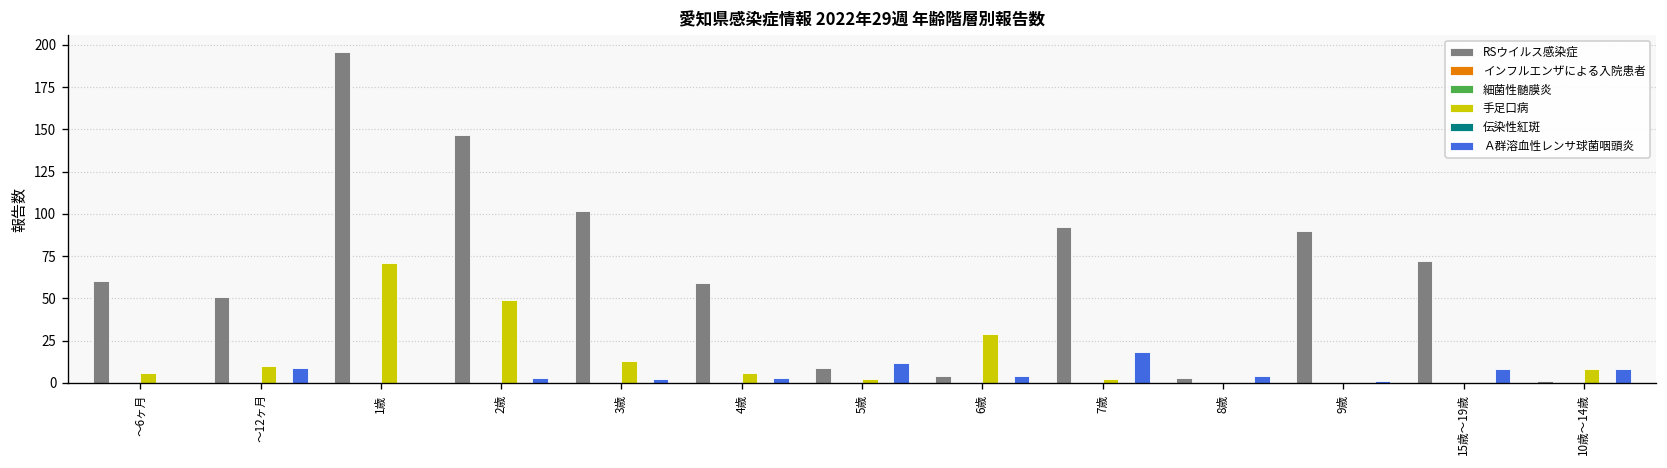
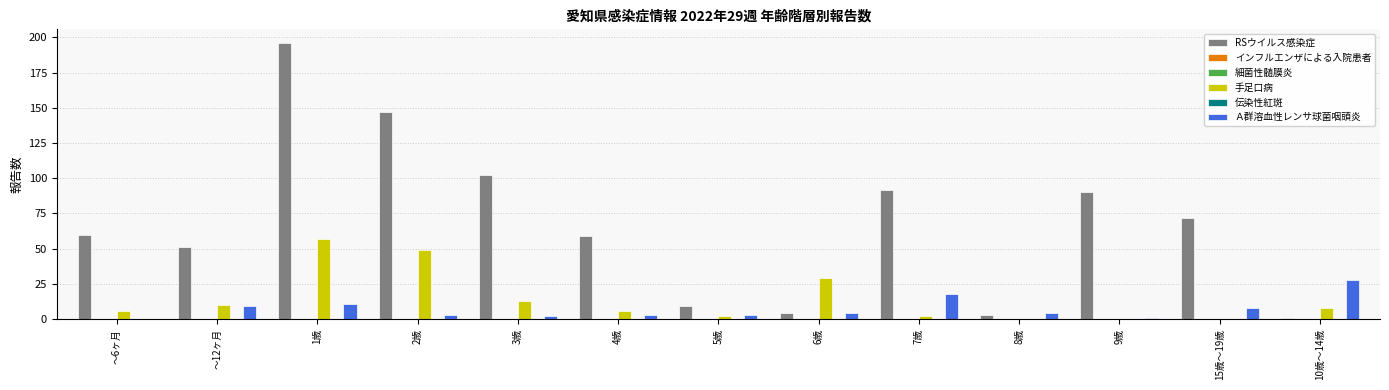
  {
    "RSウイルス感染症": {
      "～6ヶ月": 60,
      "～12ヶ月": 51,
      "1歳": 196,
      "2歳": 147,
      "3歳": 102,
      "4歳": 59,
      "5歳": 9,
      "6歳": 4,
      "7歳": 92,
      "8歳": 3,
      "9歳": 90,
      "15歳～19歳": 72
    },
    "インフルエンザによる入院患者": {
      "～6ヶ月": 0,
      "～12ヶ月": 0,
      "1歳": 0,
      "2歳": 0,
      "3歳": 0,
      "4歳": 0,
      "5歳": 0,
      "6歳": 0,
      "7歳": 0,
      "8歳": 0,
      "9歳": 0,
      "15歳～19歳": 0,
      "10歳～14歳": 0
    },
    "細菌性髄膜炎": {
      "～6ヶ月": 0,
      "～12ヶ月": 0,
      "1歳": 0,
      "2歳": 0,
      "3歳": 0,
      "4歳": 0,
      "5歳": 0,
      "6歳": 0,
      "7歳": 0,
      "8歳": 0,
      "9歳": 0,
      "15歳～19歳": 0,
      "10歳～14歳": 0
    },
    "手足口病": {
      "～6ヶ月": 6,
      "～12ヶ月": 10,
-     "1歳": 71,
+     "1歳": 57,
      "2歳": 49,
      "3歳": 13,
      "4歳": 6,
      "5歳": 2,
      "6歳": 29,
      "7歳": 2,
      "8歳": 0,
      "9歳": 0,
      "15歳～19歳": 0,
      "10歳～14歳": 8
    },
    "伝染性紅斑": {
      "～6ヶ月": 0,
      "～12ヶ月": 0,
      "1歳": 0,
      "2歳": 0,
      "3歳": 0,
      "4歳": 0,
      "5歳": 0,
      "6歳": 0,
      "7歳": 0,
      "8歳": 0,
      "9歳": 0,
      "15歳～19歳": 0,
      "10歳～14歳": 0
    },
    "Ａ群溶血性レンサ球菌咽頭炎": {
      "～6ヶ月": 0,
      "～12ヶ月": 9,
-     "1歳": 0,
+     "1歳": 11,
      "2歳": 3,
      "3歳": 2,
      "4歳": 3,
-     "5歳": 12,
+     "5歳": 3,
      "6歳": 4,
      "7歳": 18,
      "8歳": 4,
      "15歳～19歳": 8,
-     "10歳～14歳": 8
+     "10歳～14歳": 28
    }
  }
